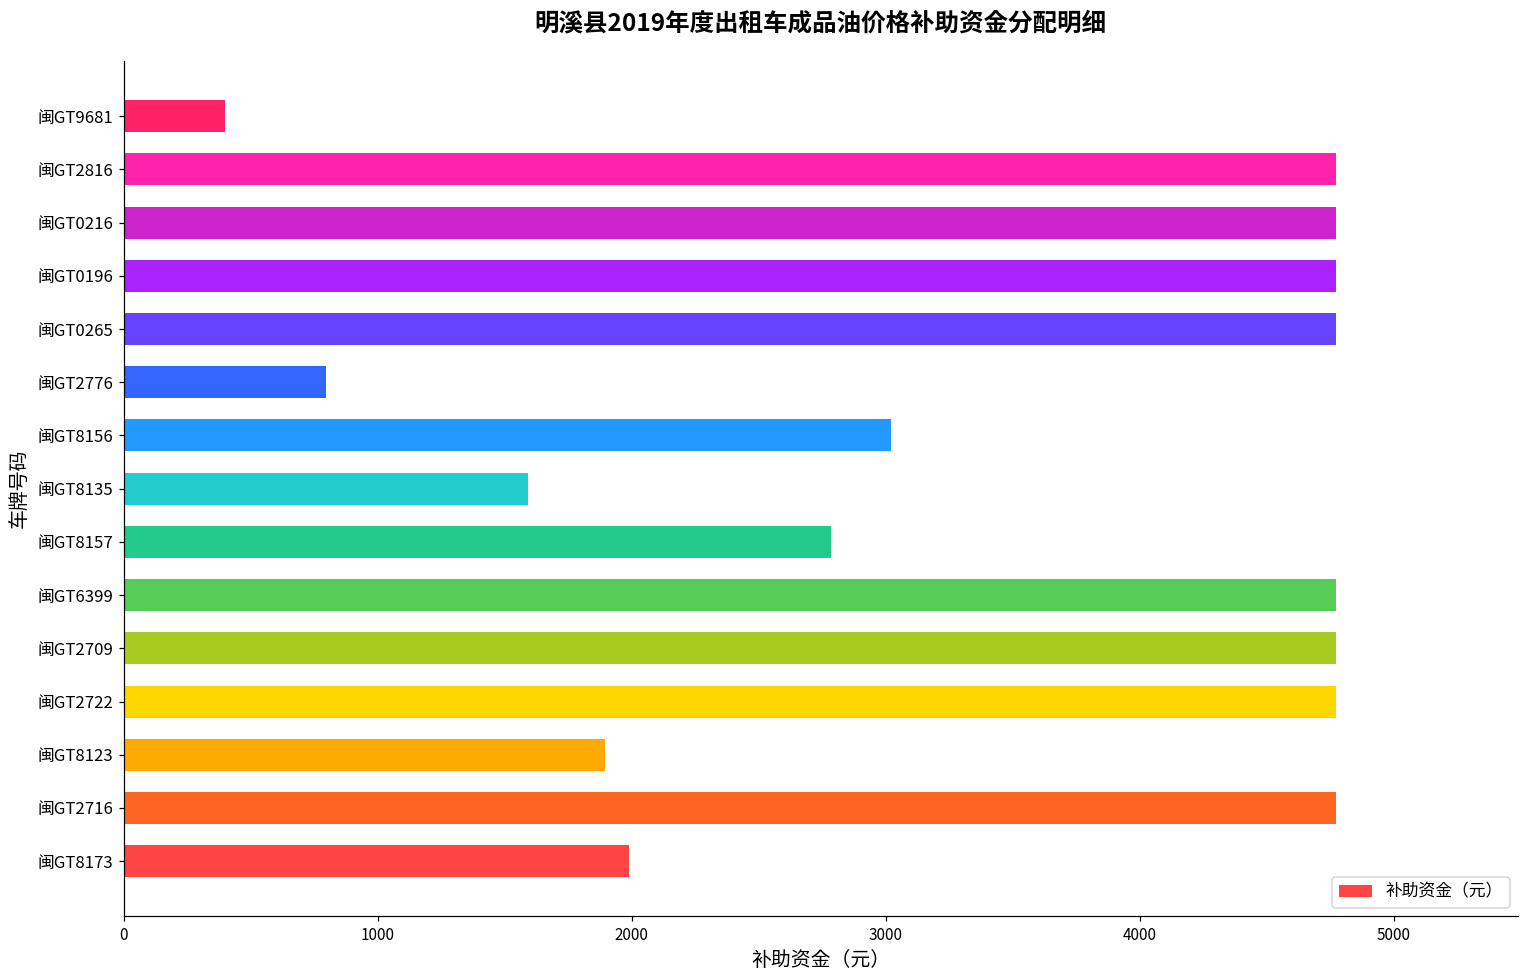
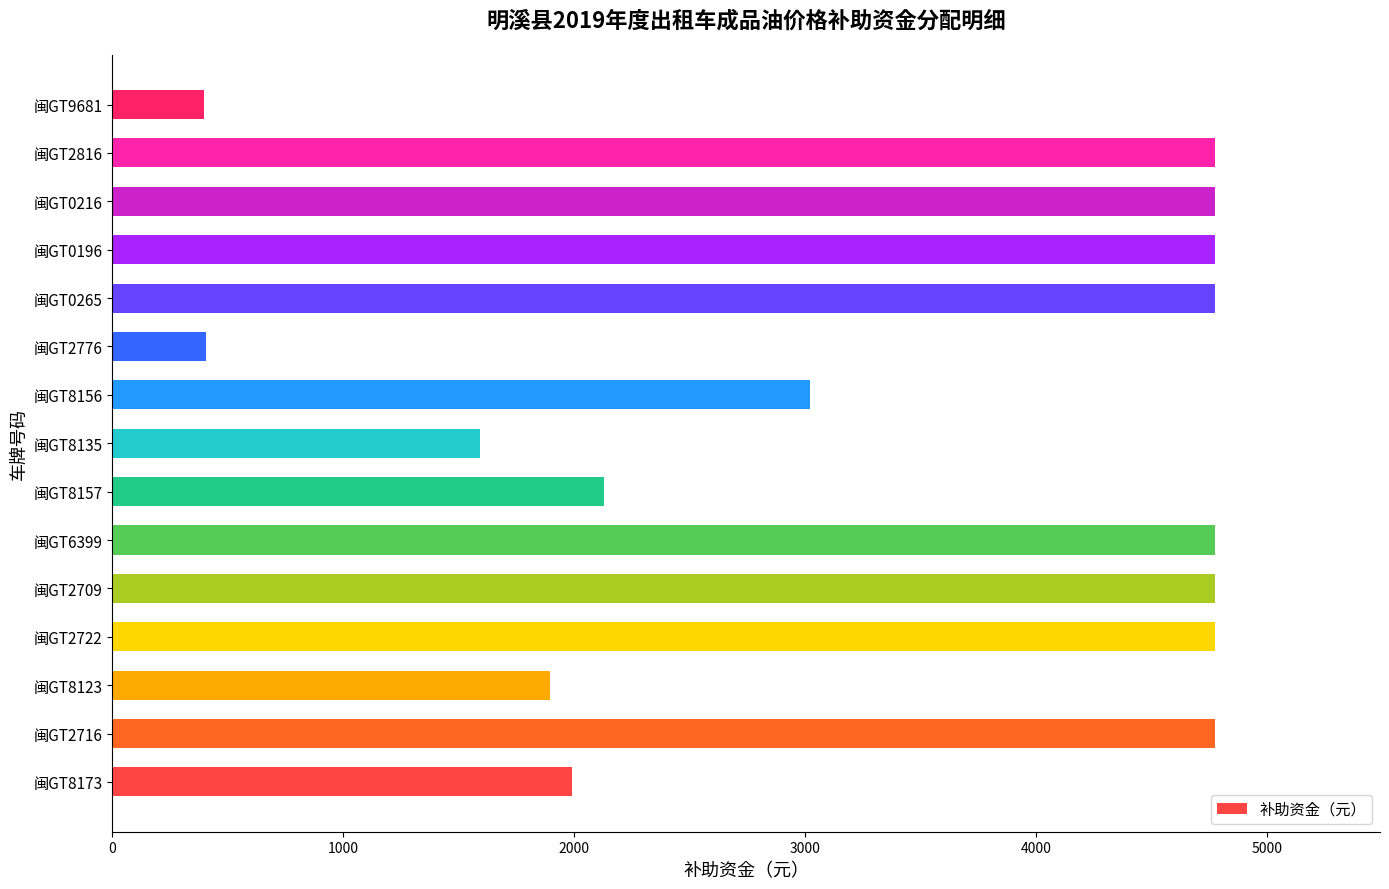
  {
    "闽GT9681": 400,
    "闽GT2816": 4770,
    "闽GT0216": 4770,
    "闽GT0196": 4770,
    "闽GT0265": 4770,
-   "闽GT2776": 800,
+   "闽GT2776": 410,
    "闽GT8156": 3020,
    "闽GT8135": 1590,
-   "闽GT8157": 2780,
+   "闽GT8157": 2130,
    "闽GT6399": 4770,
    "闽GT2709": 4770,
    "闽GT2722": 4770,
    "闽GT8123": 1900,
    "闽GT2716": 4770,
    "闽GT8173": 1990
  }
